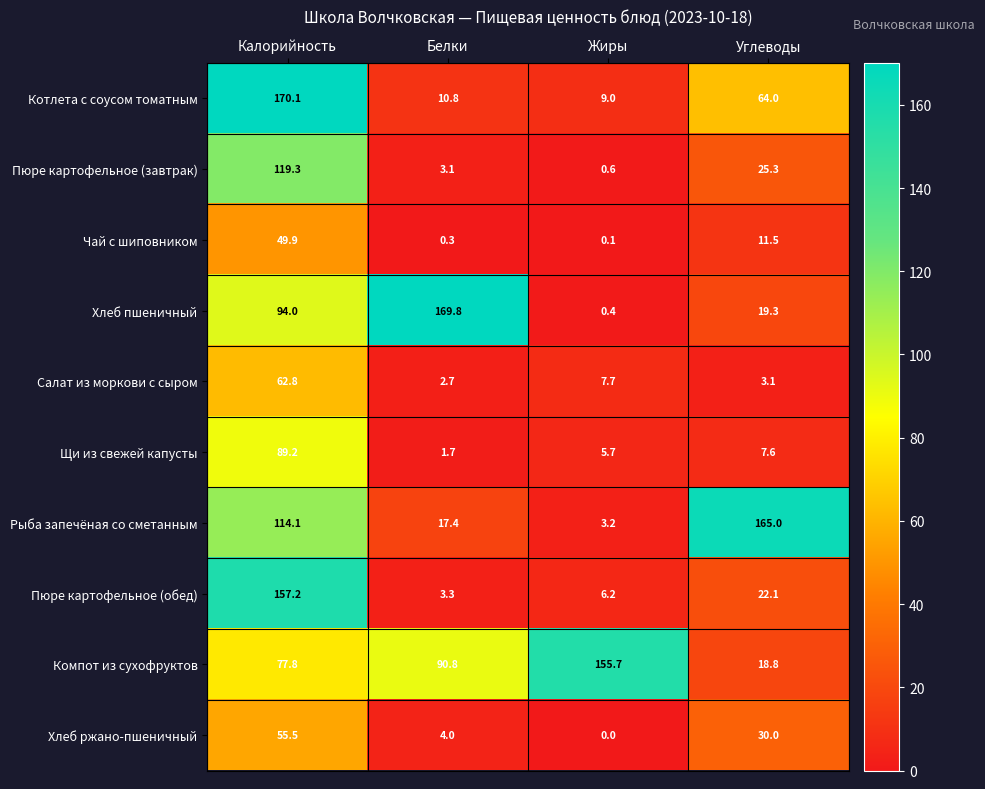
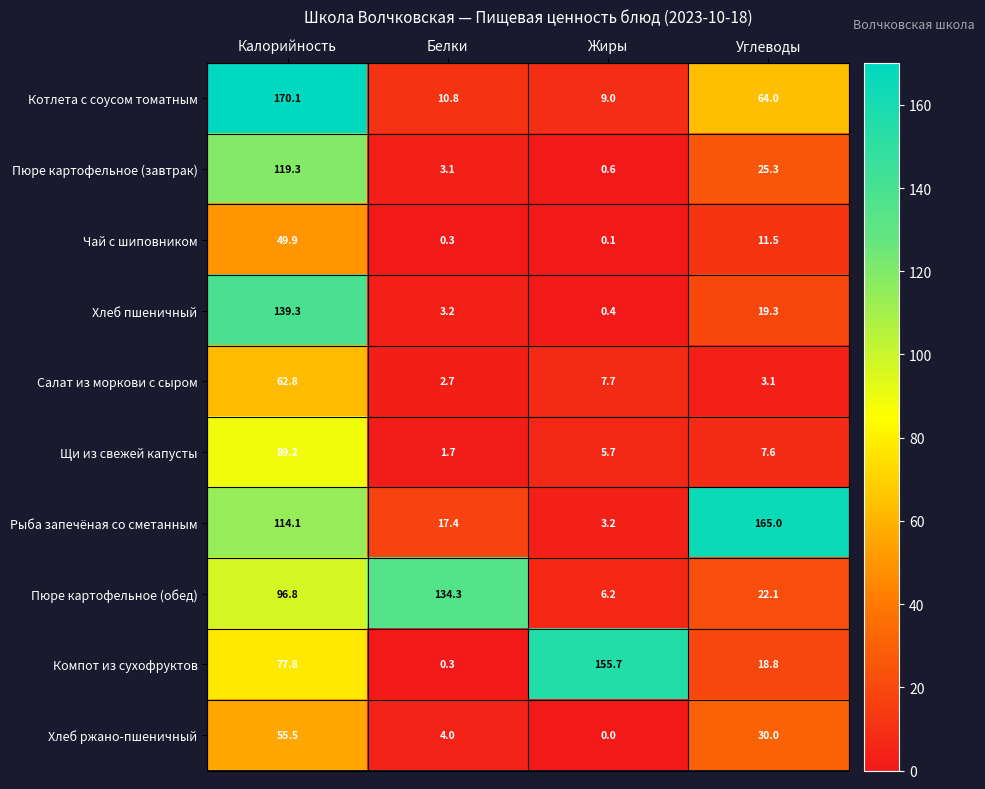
  {
    "Котлета с соусом томатным": {
      "Калорийность": 170.1,
      "Белки": 10.8,
      "Жиры": 9.0,
      "Углеводы": 64.0
    },
    "Пюре картофельное (завтрак)": {
      "Калорийность": 119.3,
      "Белки": 3.1,
      "Жиры": 0.6,
      "Углеводы": 25.3
    },
    "Чай с шиповником": {
      "Калорийность": 49.9,
      "Белки": 0.3,
      "Жиры": 0.1,
      "Углеводы": 11.5
    },
    "Хлеб пшеничный": {
-     "Калорийность": 94.0,
-     "Белки": 169.8,
+     "Калорийность": 139.3,
+     "Белки": 3.2,
      "Жиры": 0.4,
      "Углеводы": 19.3
    },
    "Салат из моркови с сыром": {
      "Калорийность": 62.8,
      "Белки": 2.7,
      "Жиры": 7.7,
      "Углеводы": 3.1
    },
    "Щи из свежей капусты": {
      "Калорийность": 89.2,
      "Белки": 1.7,
      "Жиры": 5.7,
      "Углеводы": 7.6
    },
    "Рыба запечёная со сметанным": {
      "Калорийность": 114.1,
      "Белки": 17.4,
      "Жиры": 3.2,
      "Углеводы": 165.0
    },
    "Пюре картофельное (обед)": {
-     "Калорийность": 157.2,
-     "Белки": 3.3,
+     "Калорийность": 96.8,
+     "Белки": 134.3,
      "Жиры": 6.2,
      "Углеводы": 22.1
    },
    "Компот из сухофруктов": {
      "Калорийность": 77.8,
-     "Белки": 90.8,
+     "Белки": 0.3,
      "Жиры": 155.7,
      "Углеводы": 18.8
    },
    "Хлеб ржано-пшеничный": {
      "Калорийность": 55.5,
      "Белки": 4.0,
      "Жиры": 0.0,
      "Углеводы": 30.0
    }
  }
